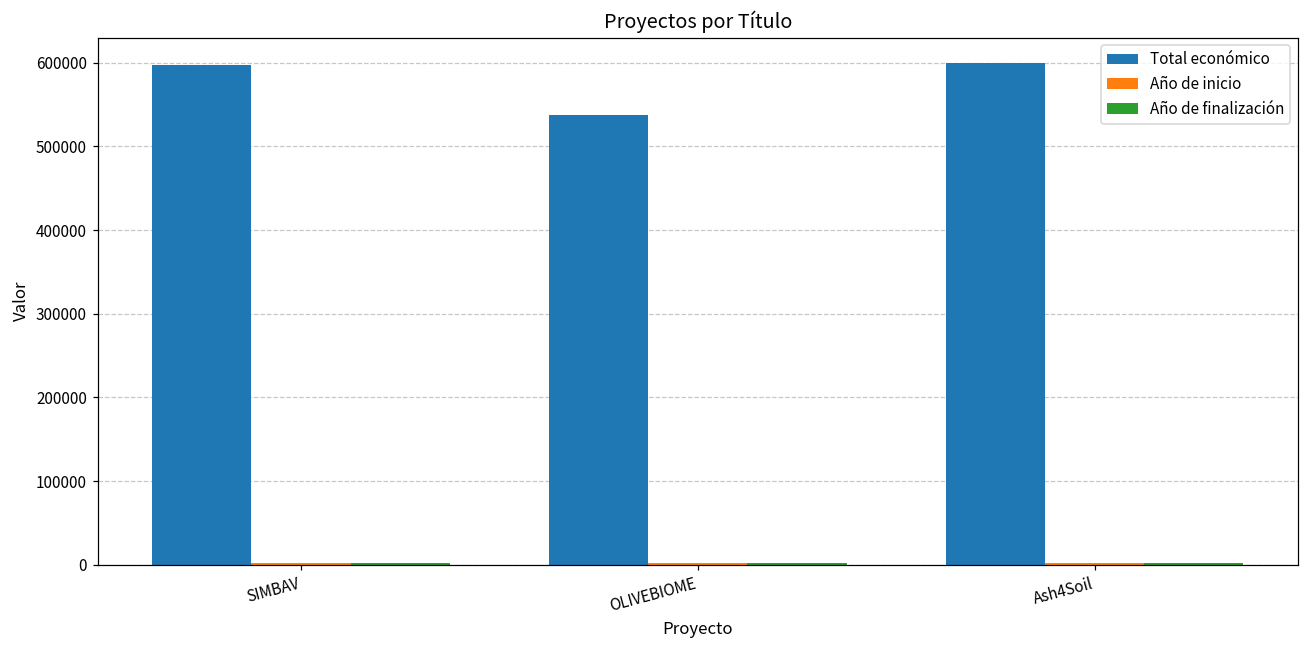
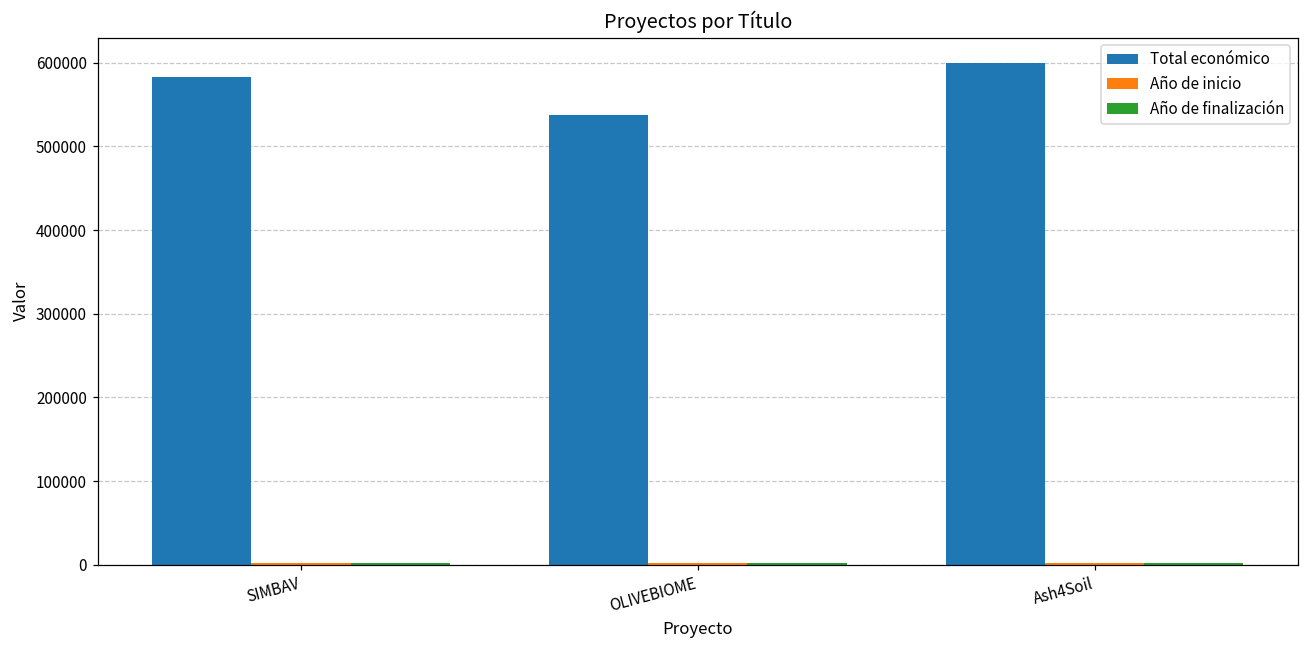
  {
    "Total económico": {
-     "SIMBAV": 600000,
+     "SIMBAV": 580000,
      "OLIVEBIOME": 540000,
      "Ash4Soil": 600000
    }
  }
